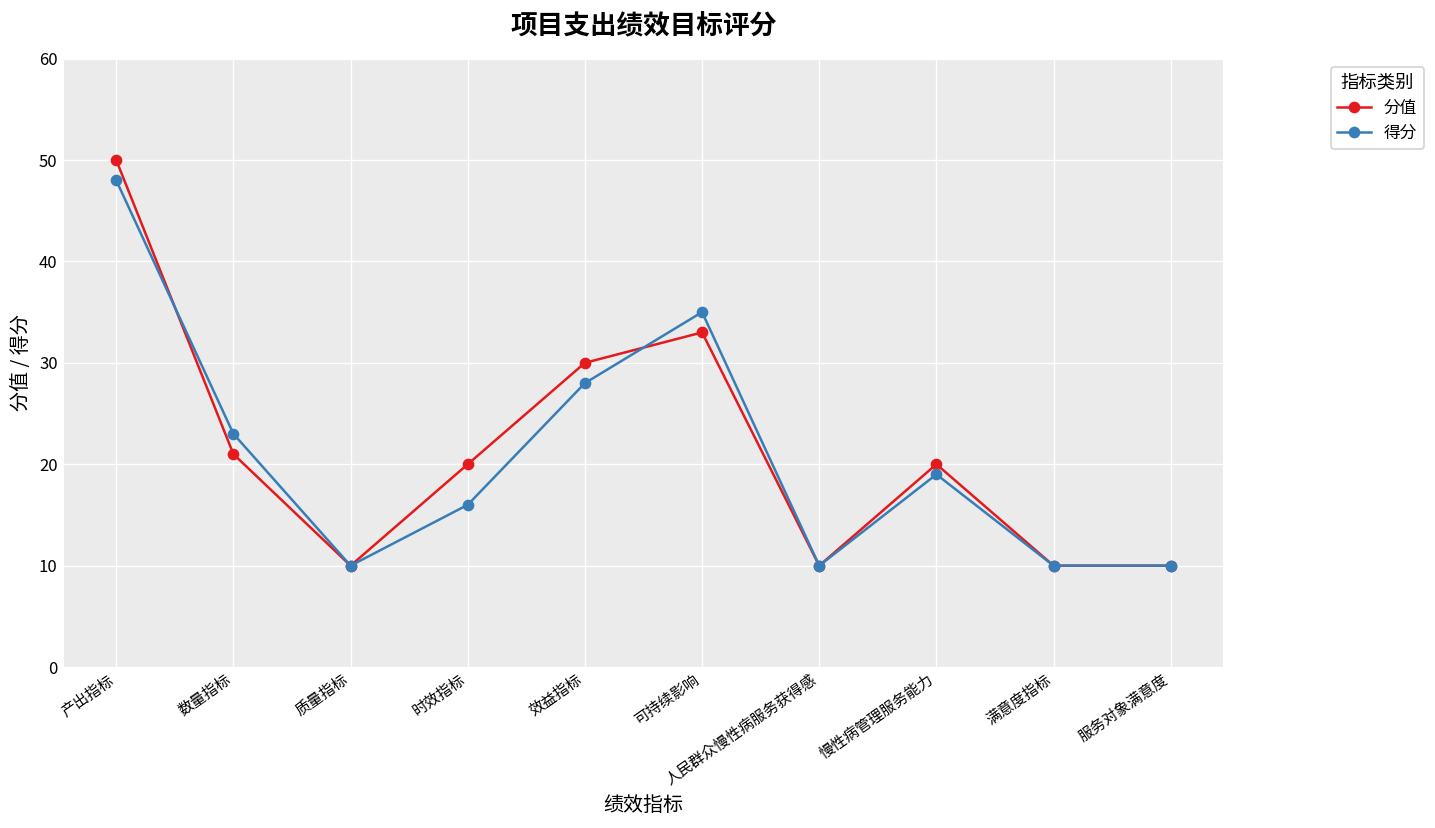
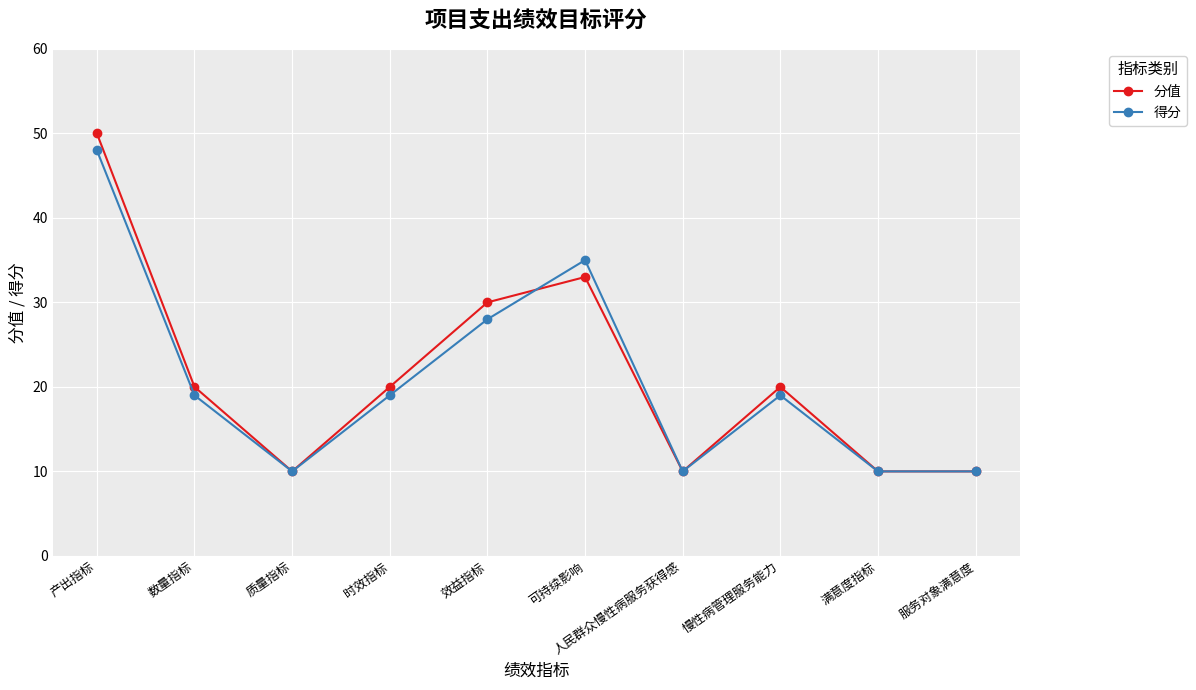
  {
    "分值": {
      "产出指标": 50,
-     "数量指标": 21,
+     "数量指标": 20,
      "时效指标": 20,
      "效益指标": 30,
      "可持续影响": 33,
      "慢性病管理服务能力": 20
    },
    "得分": {
      "产出指标": 48,
-     "数量指标": 23,
-     "时效指标": 16,
+     "数量指标": 19,
+     "时效指标": 19,
      "效益指标": 28,
      "可持续影响": 35,
      "慢性病管理服务能力": 19
    }
  }
